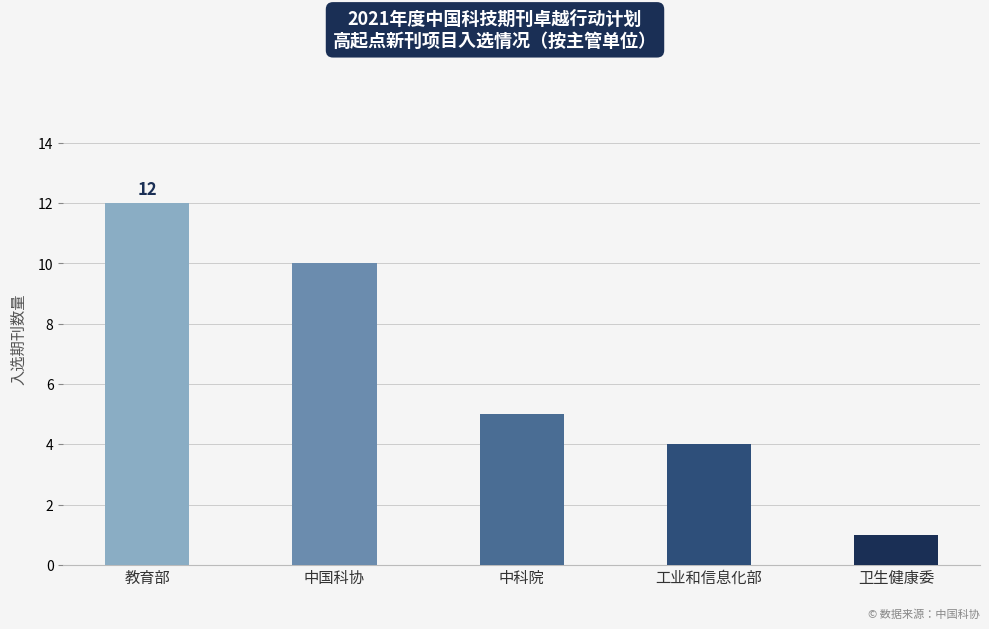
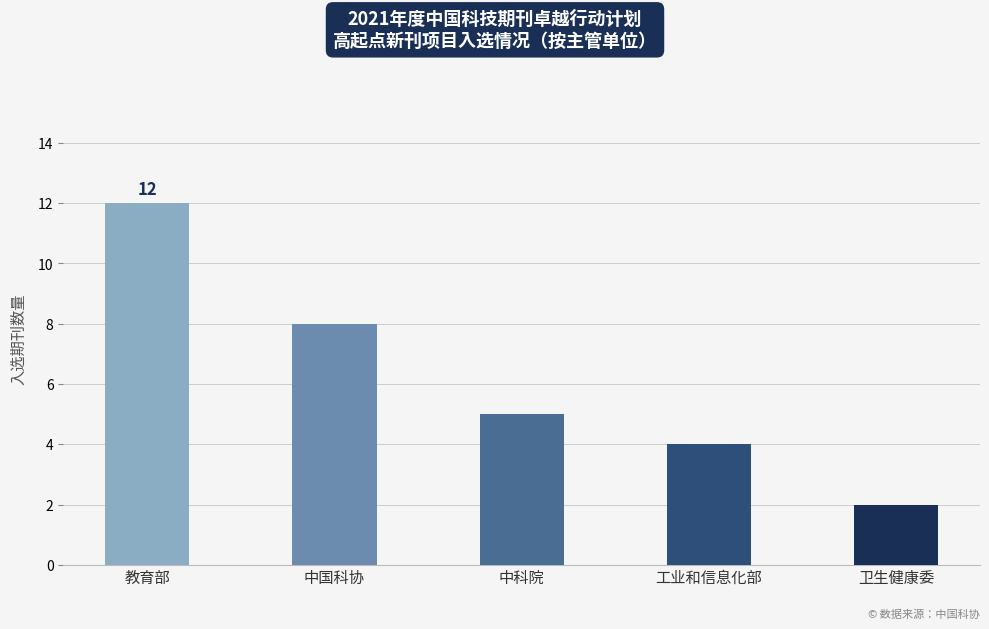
  {
-   "中国科协": 10,
+   "中国科协": 8,
    "中科院": 5,
    "工业和信息化部": 4,
-   "卫生健康委": 1
+   "卫生健康委": 2
  }
